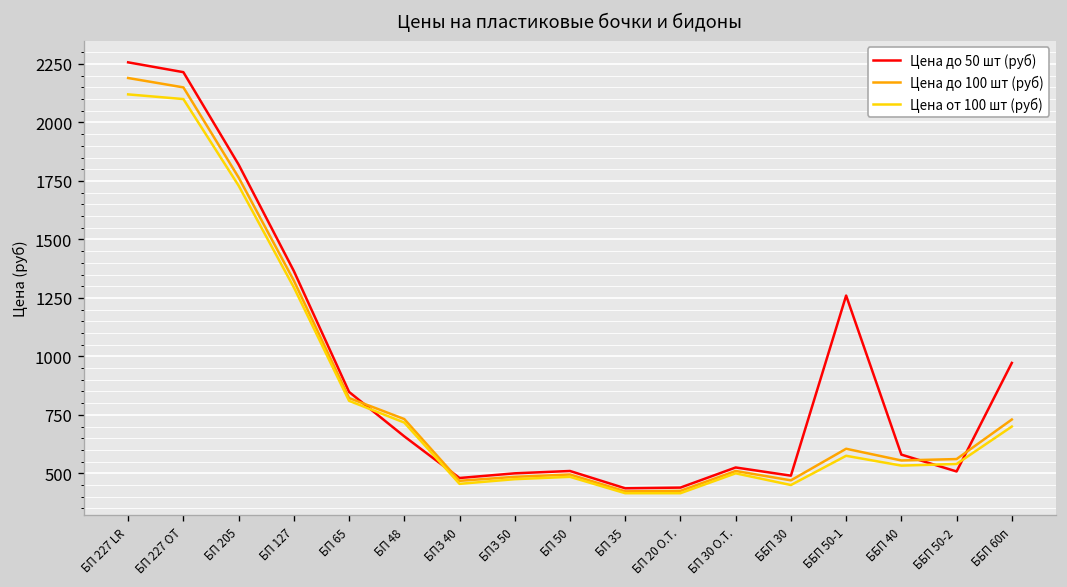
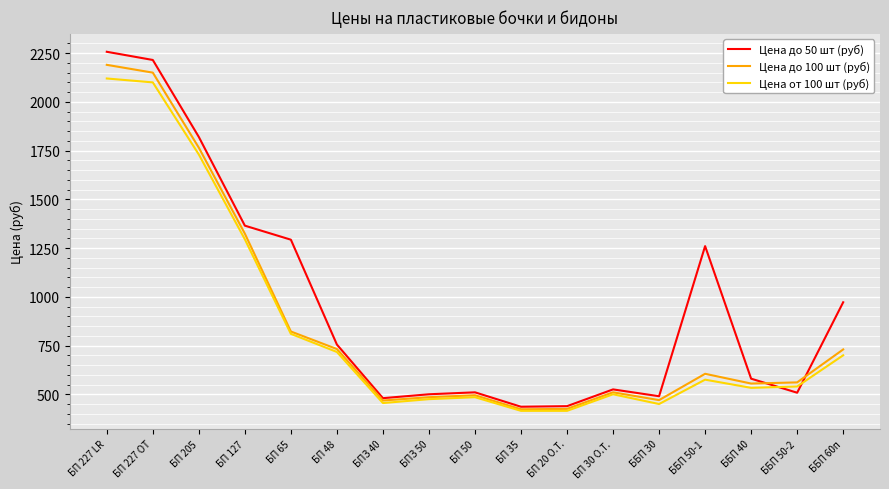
  {
    "Цена до 50 шт (руб)": {
      "БП 227 LR": 2260,
      "БП 227 ОТ": 2220,
      "БП 205": 1820,
      "БП 127": 1370,
-     "БП 65": 850,
-     "БП 48": 660,
+     "БП 65": 1290,
+     "БП 48": 760,
      "БПЗ 50": 500,
      "БП 50": 510,
      "БП 35": 440,
      "БП 20 О.Т.": 440,
      "БП 30 О.Т.": 530,
      "ББП 30": 490,
      "ББП 50-1": 1260,
      "ББП 40": 580,
      "ББП 50-2": 510,
      "ББП 60п": 970
    }
  }
